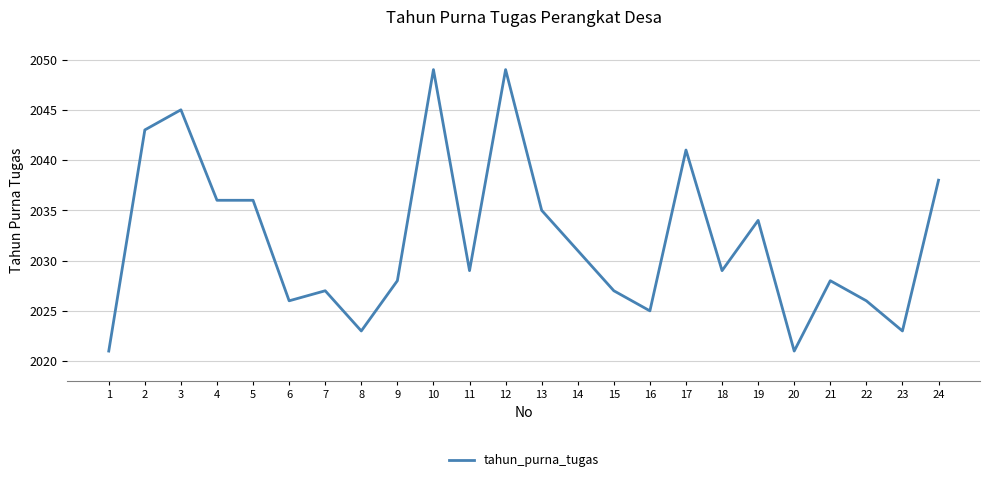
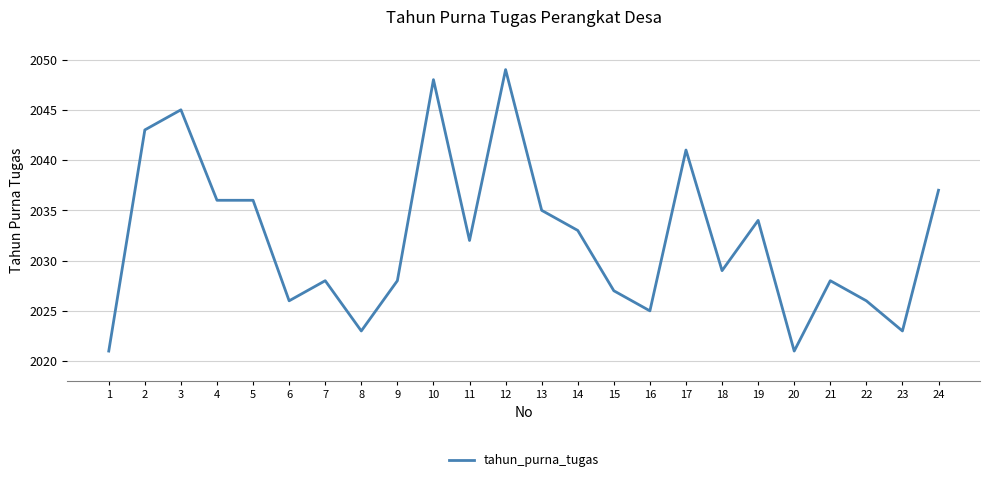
  {
    "1": 2021,
    "2": 2043,
    "3": 2045,
    "4": 2036,
    "5": 2036,
    "6": 2026,
-   "7": 2027,
+   "7": 2028,
    "8": 2023,
    "9": 2028,
-   "10": 2049,
-   "11": 2029,
+   "10": 2048,
+   "11": 2032,
    "12": 2049,
    "13": 2035,
-   "14": 2031,
+   "14": 2033,
    "15": 2027,
    "16": 2025,
    "17": 2041,
    "18": 2029,
    "19": 2034,
    "20": 2021,
    "21": 2028,
    "22": 2026,
    "23": 2023,
-   "24": 2038
+   "24": 2037
  }
